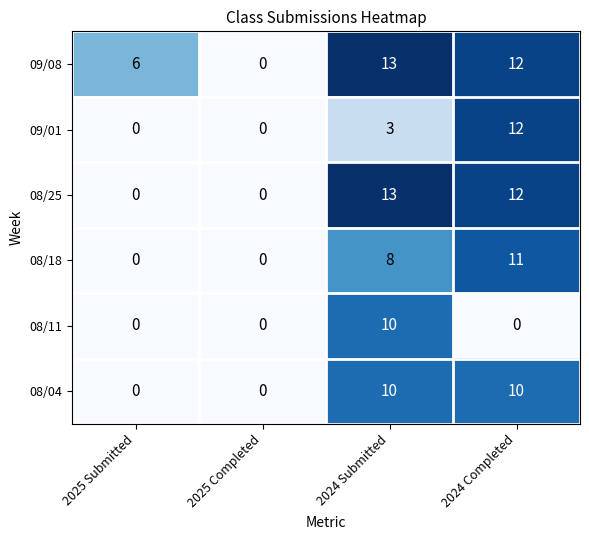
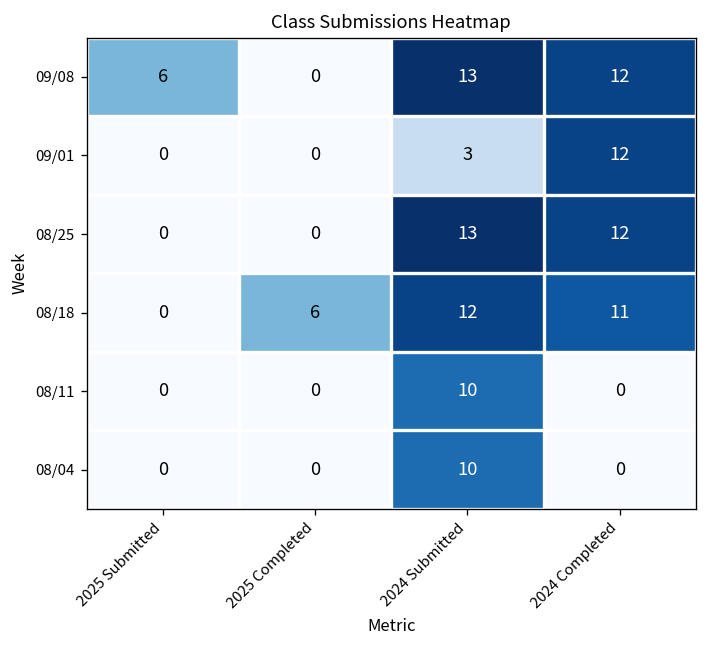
  {
    "09/08": {
      "2025 Submitted": 6,
      "2025 Completed": 0,
      "2024 Submitted": 13,
      "2024 Completed": 12
    },
    "09/01": {
      "2025 Submitted": 0,
      "2025 Completed": 0,
      "2024 Submitted": 3,
      "2024 Completed": 12
    },
    "08/25": {
      "2025 Submitted": 0,
      "2025 Completed": 0,
      "2024 Submitted": 13,
      "2024 Completed": 12
    },
    "08/18": {
      "2025 Submitted": 0,
-     "2025 Completed": 0,
-     "2024 Submitted": 8,
+     "2025 Completed": 6,
+     "2024 Submitted": 12,
      "2024 Completed": 11
    },
    "08/11": {
      "2025 Submitted": 0,
      "2025 Completed": 0,
      "2024 Submitted": 10,
      "2024 Completed": 0
    },
    "08/04": {
      "2025 Submitted": 0,
      "2025 Completed": 0,
      "2024 Submitted": 10,
-     "2024 Completed": 10
+     "2024 Completed": 0
    }
  }
